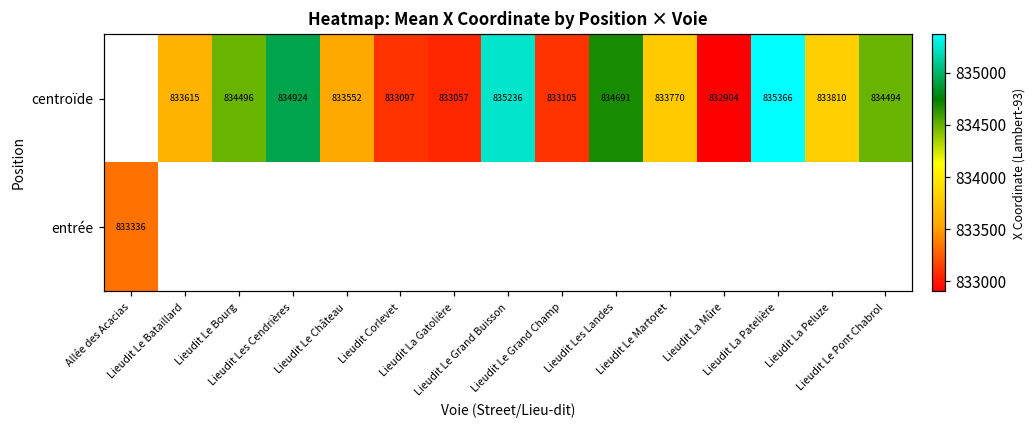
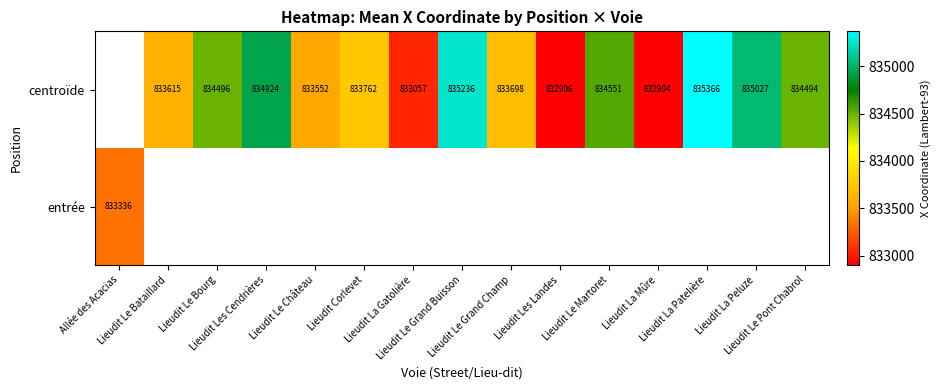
  {
    "centroïde": {
      "Lieudit Le Bataillard": 833615,
      "Lieudit Le Bourg": 834496,
      "Lieudit Les Cendrières": 834924,
      "Lieudit Le Château": 833552,
-     "Lieudit Corlevet": 833097,
+     "Lieudit Corlevet": 833762,
      "Lieudit La Gatolière": 833057,
      "Lieudit Le Grand Buisson": 835236,
-     "Lieudit Le Grand Champ": 833105,
-     "Lieudit Les Landes": 834691,
-     "Lieudit Le Martoret": 833770,
+     "Lieudit Le Grand Champ": 833698,
+     "Lieudit Les Landes": 832906,
+     "Lieudit Le Martoret": 834551,
      "Lieudit La Mûre": 832904,
      "Lieudit La Patelière": 835366,
-     "Lieudit La Peluze": 833810,
+     "Lieudit La Peluze": 835027,
      "Lieudit Le Pont Chabrol": 834494
    },
    "entrée": {
      "Allée des Acacias": 833336
    }
  }
